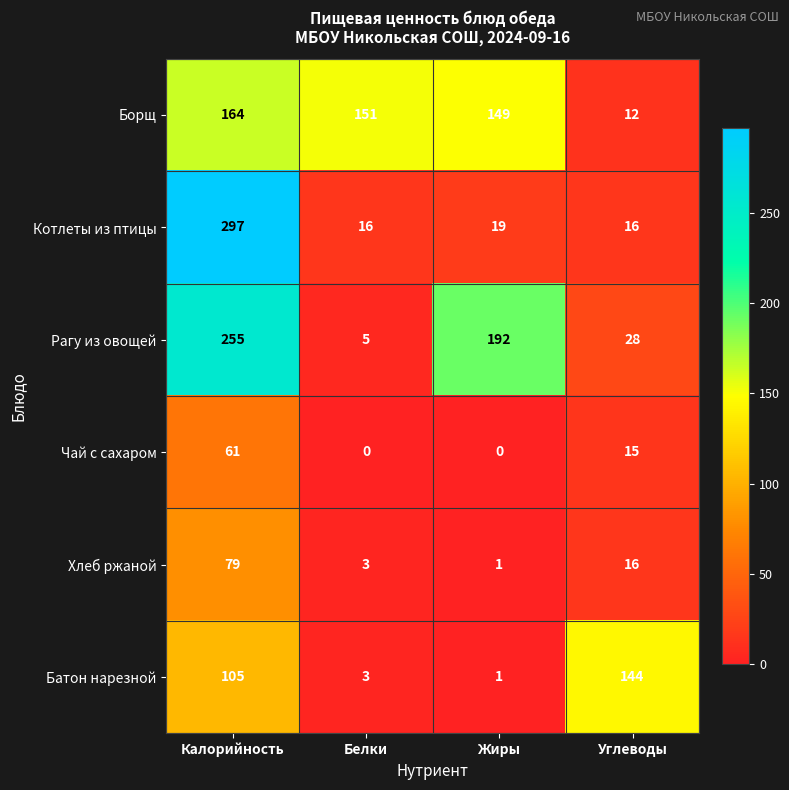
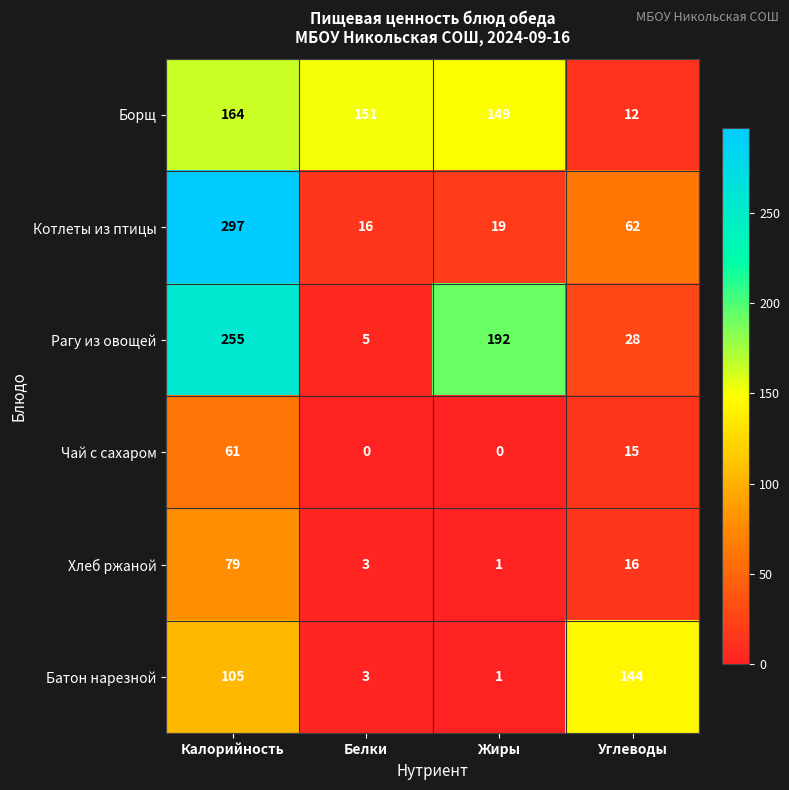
  {
    "Борщ": {
      "Калорийность": 164,
      "Белки": 151,
      "Жиры": 149,
      "Углеводы": 12
    },
    "Котлеты из птицы": {
      "Калорийность": 297,
      "Белки": 16,
      "Жиры": 19,
-     "Углеводы": 16
+     "Углеводы": 62
    },
    "Рагу из овощей": {
      "Калорийность": 255,
      "Белки": 5,
      "Жиры": 192,
      "Углеводы": 28
    },
    "Чай с сахаром": {
      "Калорийность": 61,
      "Белки": 0,
      "Жиры": 0,
      "Углеводы": 15
    },
    "Хлеб ржаной": {
      "Калорийность": 79,
      "Белки": 3,
      "Жиры": 1,
      "Углеводы": 16
    },
    "Батон нарезной": {
      "Калорийность": 105,
      "Белки": 3,
      "Жиры": 1,
      "Углеводы": 144
    }
  }
